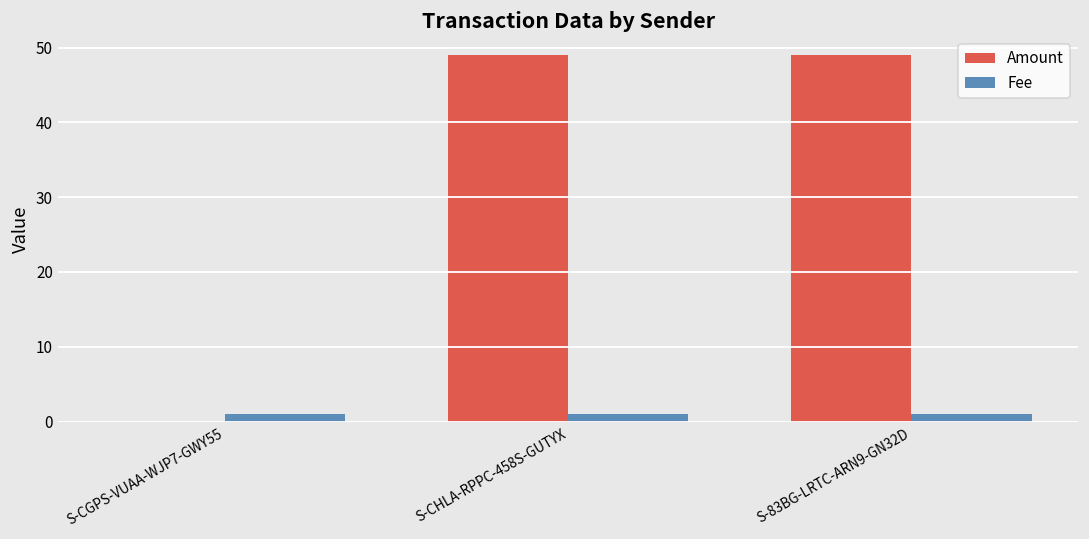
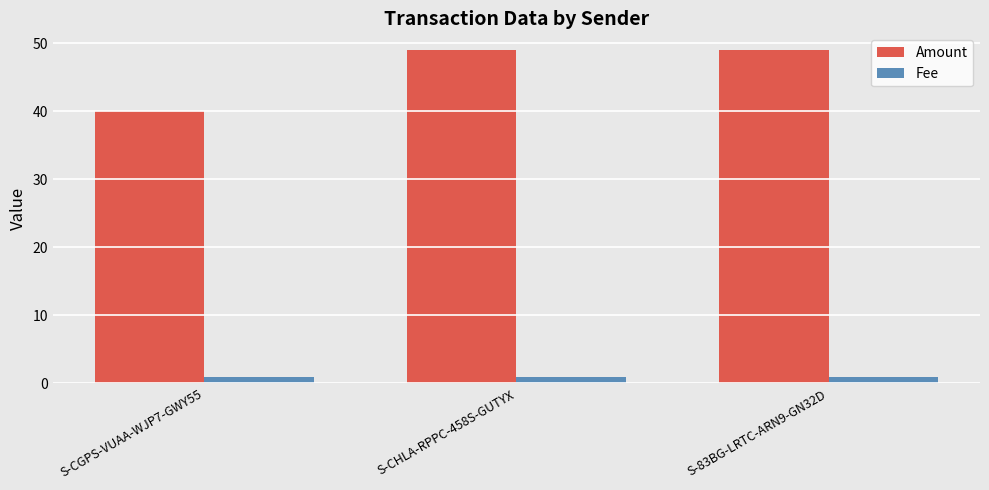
  {
    "Amount": {
-     "S-CGPS-VUAA-WJP7-GWY55": 0,
+     "S-CGPS-VUAA-WJP7-GWY55": 40,
      "S-CHLA-RPPC-458S-GUTYX": 49,
      "S-83BG-LRTC-ARN9-GN32D": 49
    },
    "Fee": {
      "S-CGPS-VUAA-WJP7-GWY55": 1,
      "S-CHLA-RPPC-458S-GUTYX": 1,
      "S-83BG-LRTC-ARN9-GN32D": 1
    }
  }
